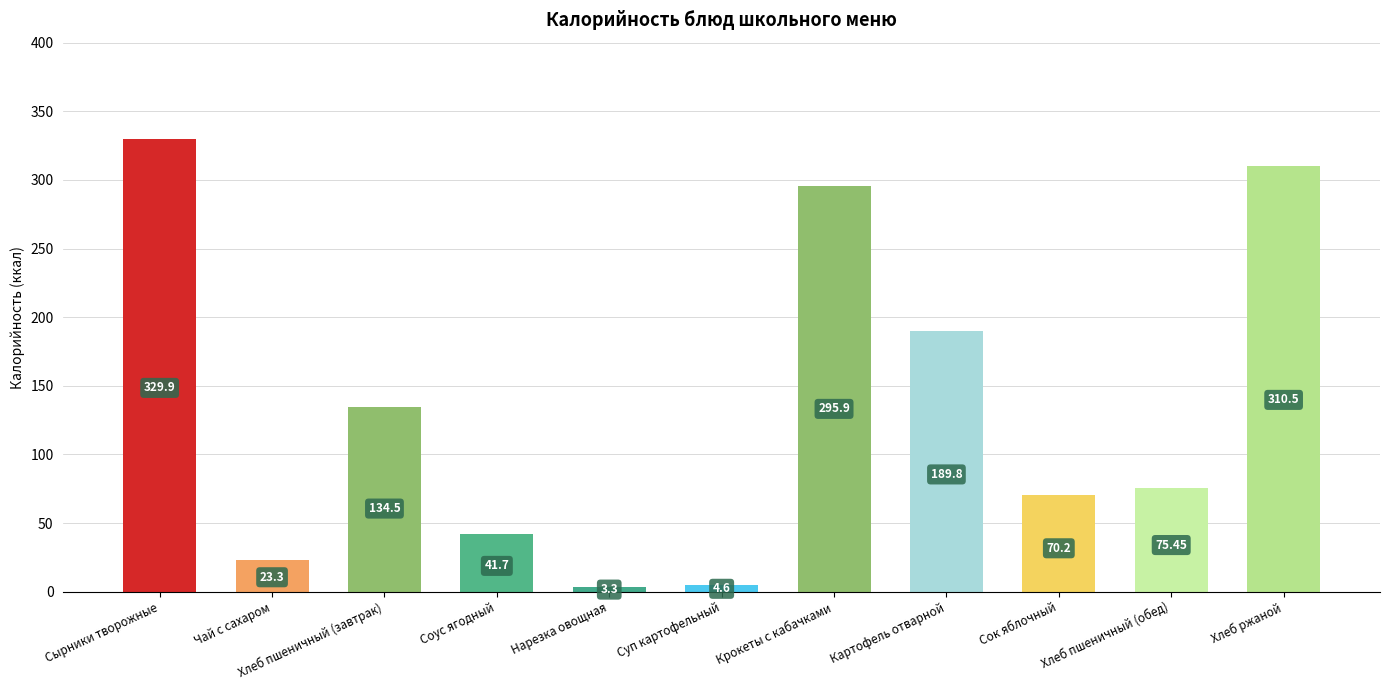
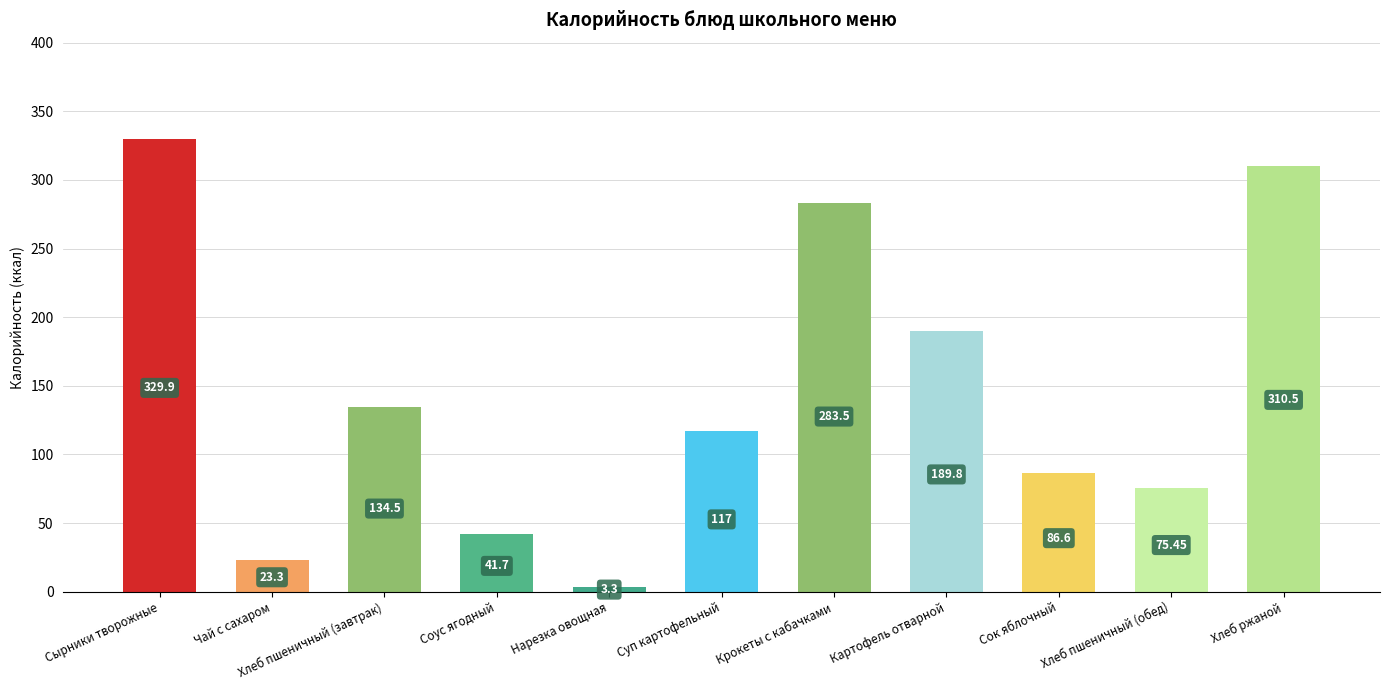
  {
-   "Суп картофельный": 4.6,
-   "Крокеты с кабачками": 295.9,
-   "Сок яблочный": 70.2
+   "Суп картофельный": 117,
+   "Крокеты с кабачками": 283.5,
+   "Сок яблочный": 86.6
  }
